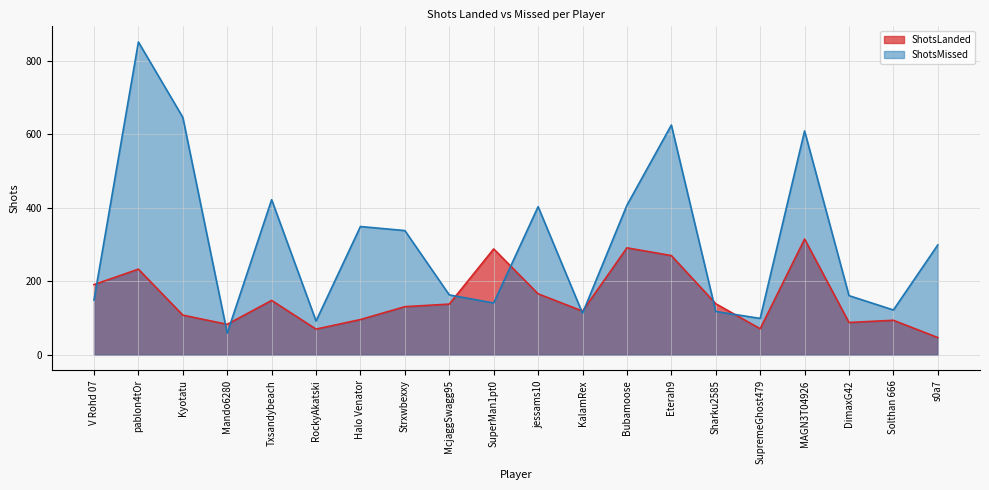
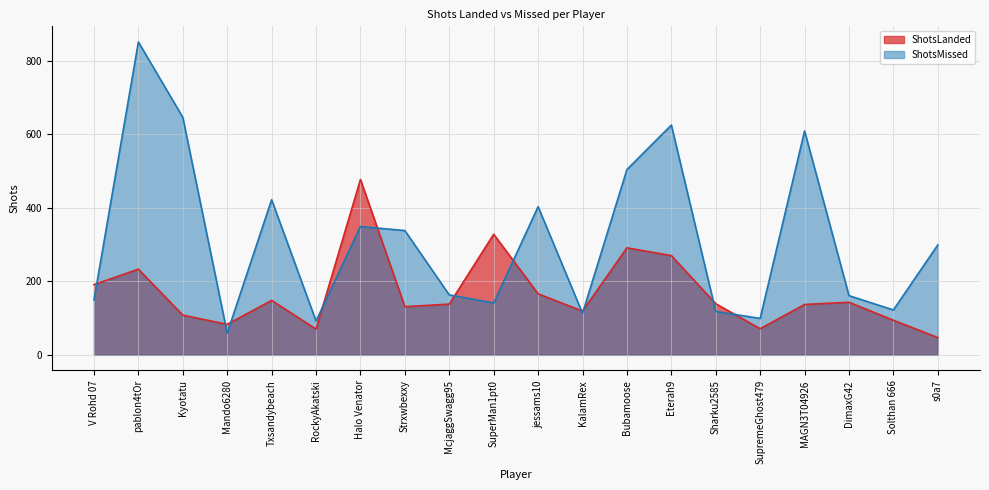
  {
    "ShotsLanded": {
      "V Rohd 07": 190,
      "pablon4tOr": 230,
      "Kyotatu": 110,
      "Mando6280": 80,
      "Txsandybeach": 150,
      "RockyAkatski": 70,
-     "Halo Venator": 100,
+     "Halo Venator": 480,
      "Strxwbexxy": 130,
      "McjaggSwagg95": 140,
-     "SuperMan1pt0": 290,
+     "SuperMan1pt0": 330,
      "jessams10": 170,
      "Bubamoose": 290,
      "Eterah9": 270,
      "Sharku2585": 140,
      "SupremeGhost479": 70,
-     "MAGN3T04926": 320,
-     "DimaxG42": 90,
+     "MAGN3T04926": 140,
+     "DimaxG42": 140,
      "Solthan 666": 90,
      "s0a7": 50
    },
    "ShotsMissed": {
      "V Rohd 07": 150,
      "pablon4tOr": 850,
      "Kyotatu": 650,
      "Mando6280": 60,
      "Txsandybeach": 420,
      "RockyAkatski": 90,
      "Halo Venator": 350,
      "Strxwbexxy": 340,
      "McjaggSwagg95": 160,
      "SuperMan1pt0": 140,
      "jessams10": 400,
-     "Bubamoose": 410,
+     "Bubamoose": 500,
      "Eterah9": 630,
      "Sharku2585": 120,
      "SupremeGhost479": 100,
      "MAGN3T04926": 610,
      "DimaxG42": 160,
      "Solthan 666": 120,
      "s0a7": 300
    }
  }
